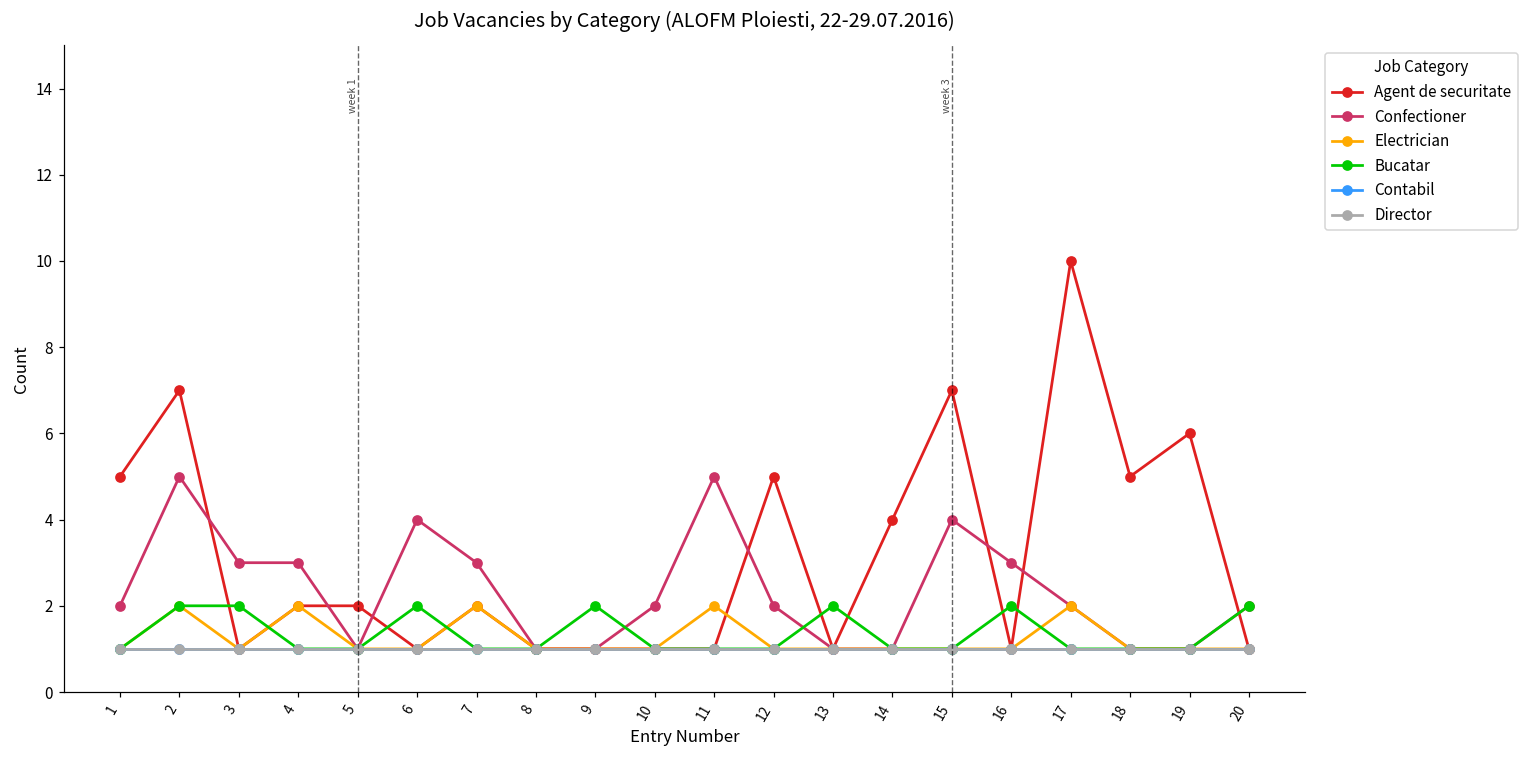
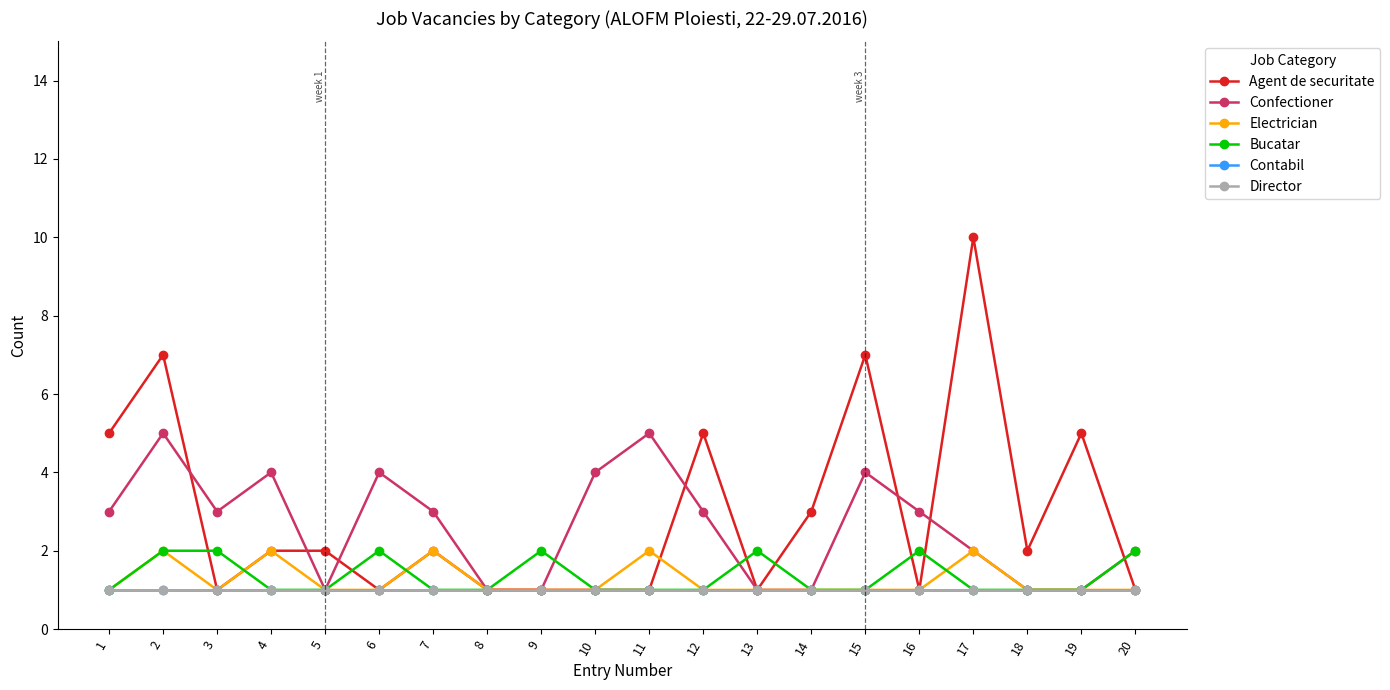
  {
    "Agent de securitate": {
      "1": 5,
      "2": 7,
      "5": 2,
      "12": 5,
-     "14": 4,
+     "14": 3,
      "15": 7,
      "17": 10,
-     "18": 5,
-     "19": 6
+     "18": 2,
+     "19": 5
    },
    "Confectioner": {
-     "1": 2,
+     "1": 3,
      "2": 5,
      "3": 3,
-     "4": 3,
+     "4": 4,
      "6": 4,
      "7": 3,
-     "10": 2,
+     "10": 4,
      "11": 5,
-     "12": 2,
+     "12": 3,
      "15": 4,
      "16": 3
    },
    "Electrician": {
      "11": 2
    },
    "Bucatar": {
      "3": 2,
      "6": 2,
      "9": 2,
      "13": 2,
      "16": 2
    },
    "Director": {
      "2": 1
    }
  }
